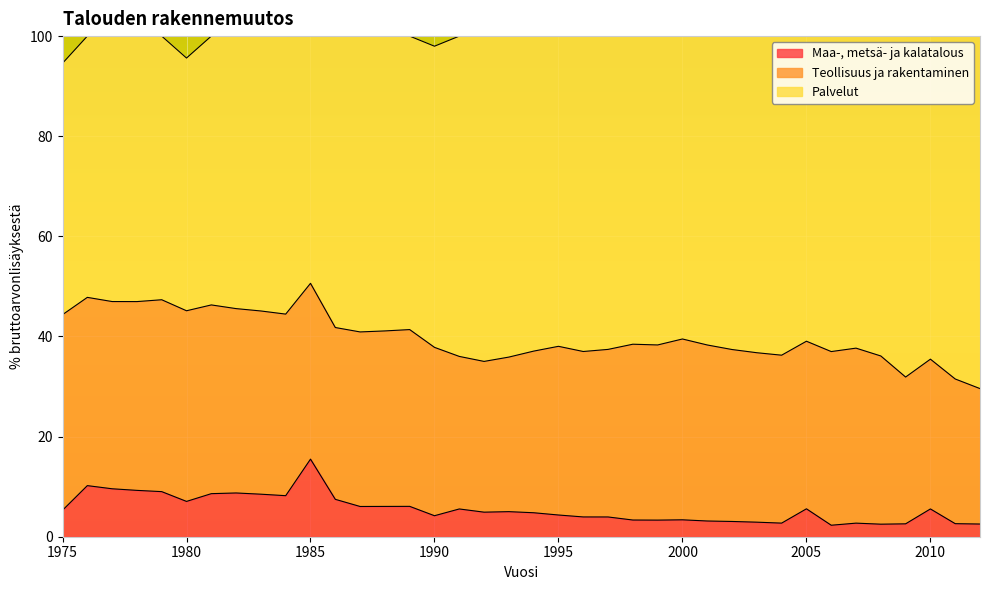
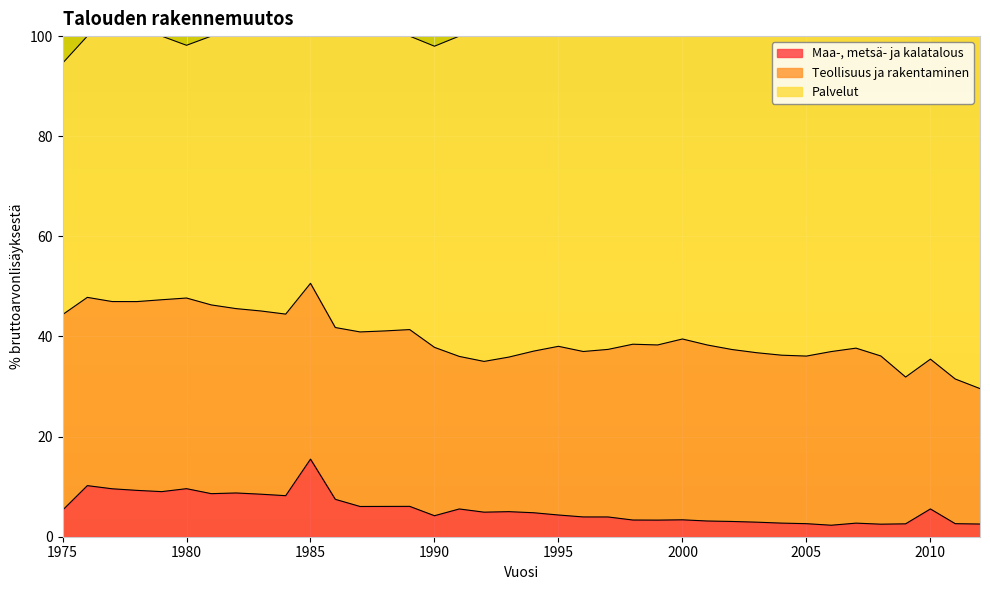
  {
    "Palvelut": {
      "1975": 50,
      "1980": 50,
      "1990": 60,
      "1995": 62,
      "2000": 61
    },
    "Teollisuus ja rakentaminen": {
      "1975": 39,
      "1980": 38,
      "1985": 35,
      "1990": 34,
      "1995": 34,
      "2000": 36,
      "2005": 33,
      "2010": 30
    },
    "Maa-, metsä- ja kalatalous": {
      "1975": 5,
-     "1980": 7,
+     "1980": 10,
      "1985": 15,
      "1990": 4,
      "1995": 4,
      "2000": 3,
-     "2005": 6,
+     "2005": 3,
      "2010": 6
    }
  }
